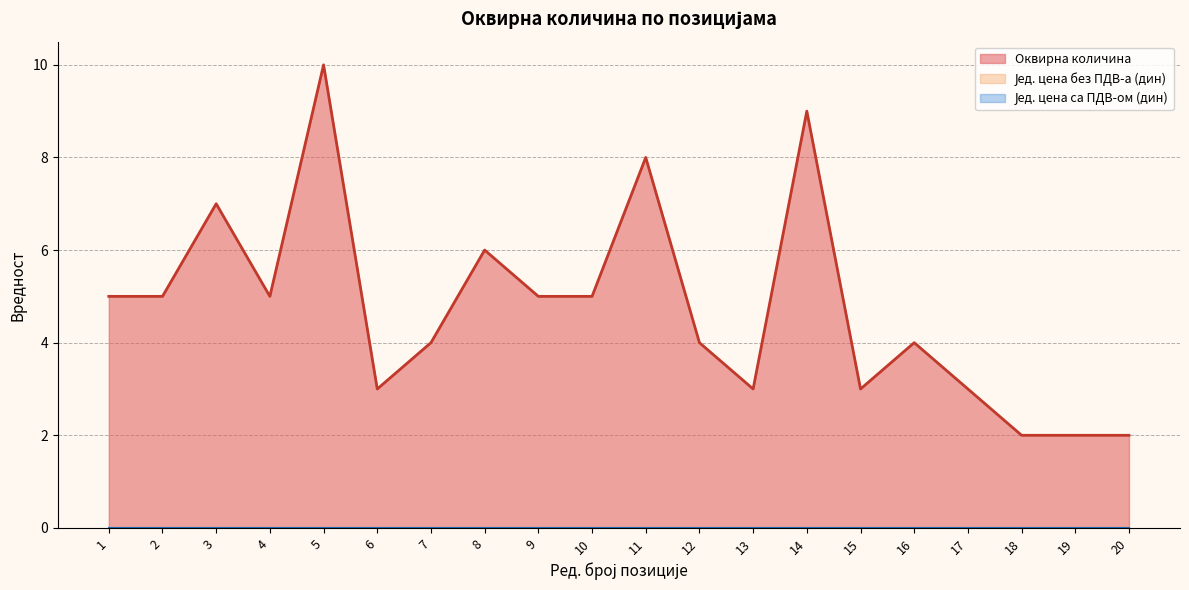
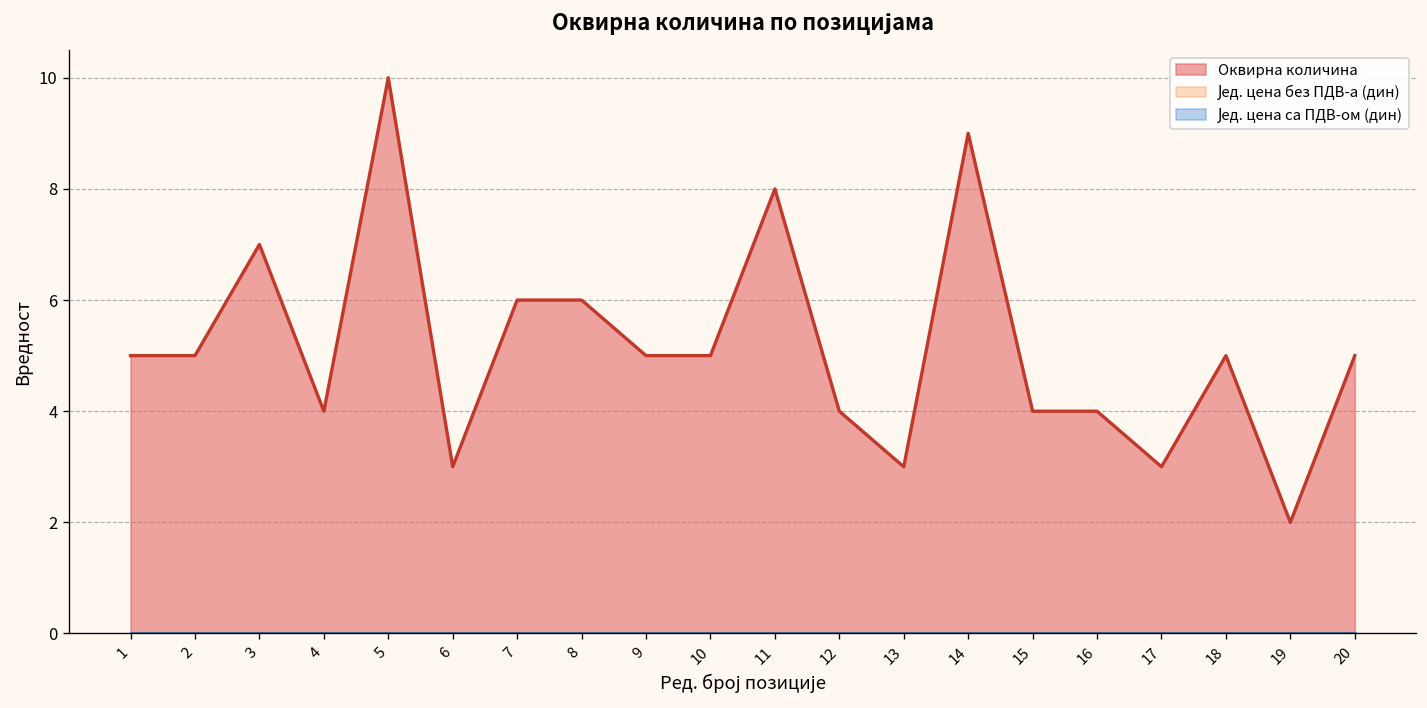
  {
    "Оквирна количина": {
      "1": 5,
      "2": 5,
      "3": 7,
-     "4": 5,
+     "4": 4,
      "5": 10,
      "6": 3,
-     "7": 4,
+     "7": 6,
      "8": 6,
      "9": 5,
      "10": 5,
      "11": 8,
      "12": 4,
      "13": 3,
      "14": 9,
-     "15": 3,
+     "15": 4,
      "16": 4,
      "17": 3,
-     "18": 2,
+     "18": 5,
      "19": 2,
-     "20": 2
+     "20": 5
    },
    "Јед. цена са ПДВ-ом (дин)": {
      "1": 0,
      "2": 0,
      "3": 0,
      "4": 0,
      "5": 0,
      "6": 0,
      "7": 0,
      "8": 0,
      "9": 0,
      "10": 0,
      "11": 0,
      "12": 0,
      "13": 0,
      "14": 0,
      "15": 0,
      "16": 0,
      "17": 0,
      "18": 0,
      "19": 0,
      "20": 0
    }
  }
